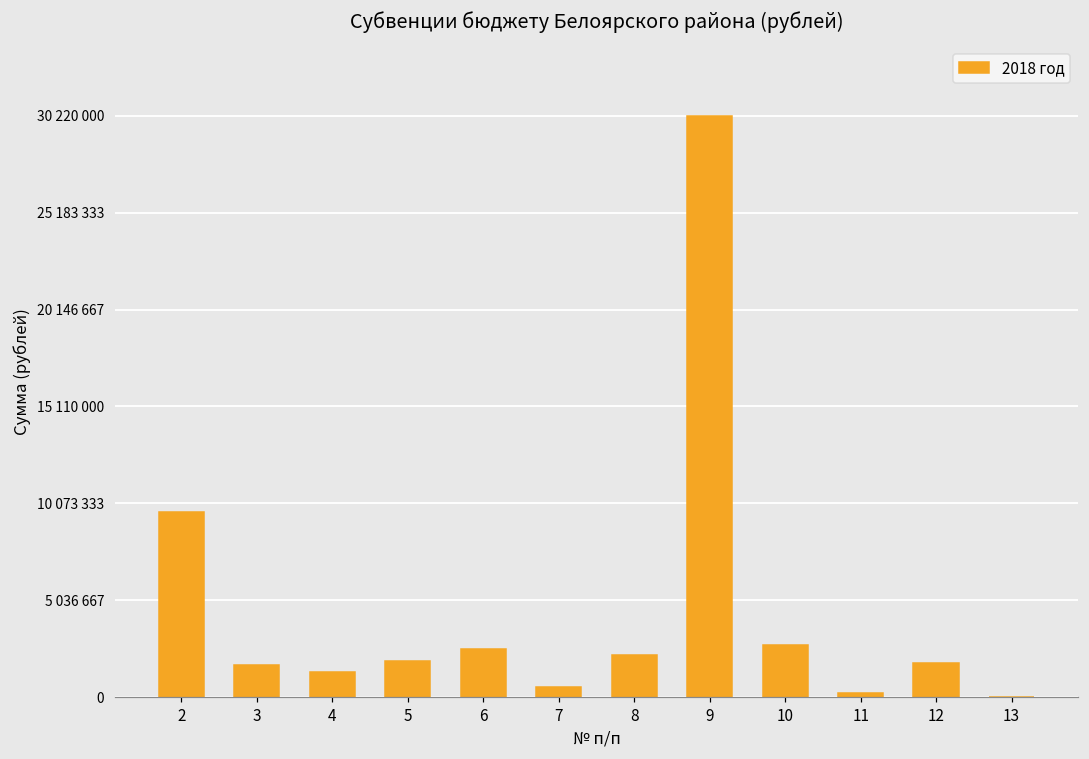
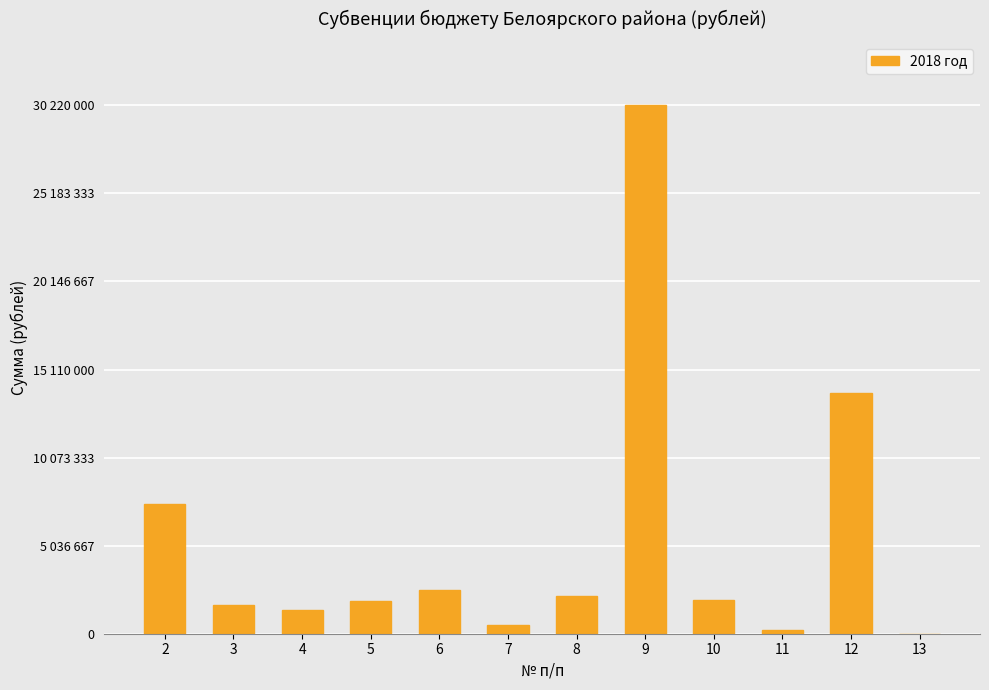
  {
-   "2": 9600000,
+   "2": 7400000,
    "3": 1700000,
    "4": 1300000,
    "5": 1900000,
    "6": 2500000,
    "7": 500000,
    "8": 2200000,
    "9": 30200000,
-   "10": 2700000,
+   "10": 1900000,
    "11": 200000,
-   "12": 1800000
+   "12": 13800000
  }
